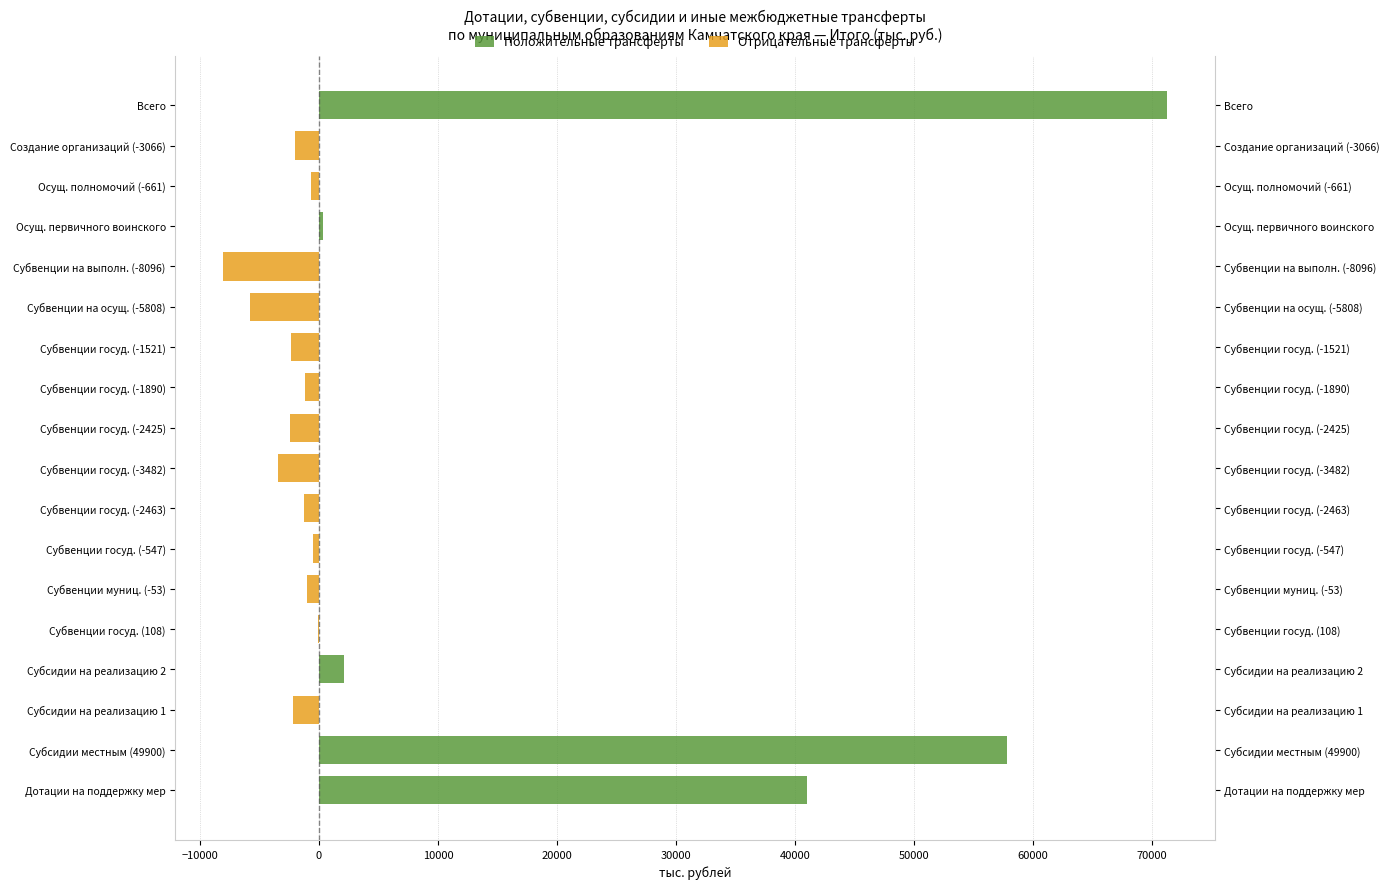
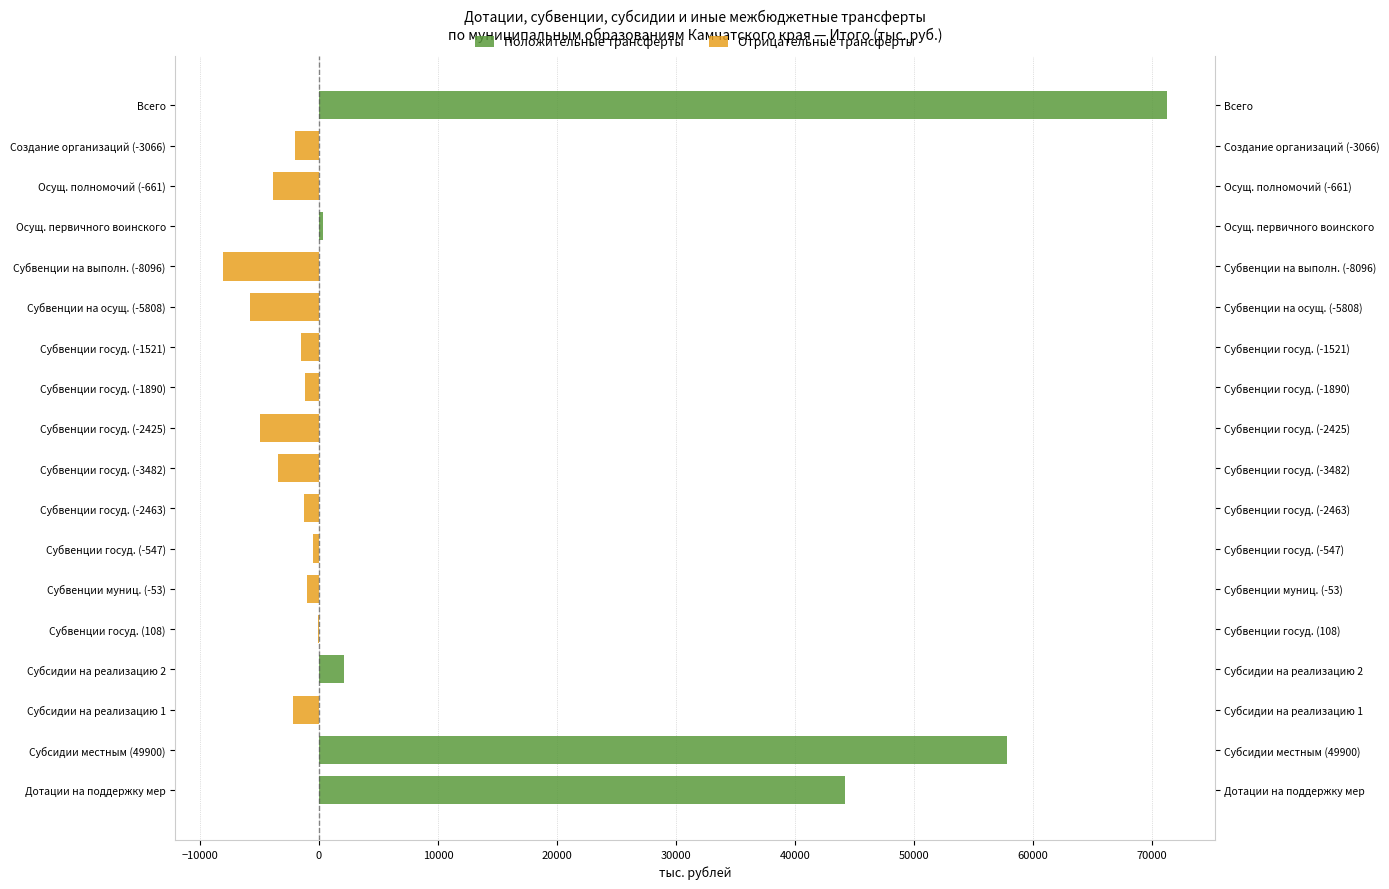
  {
    "Положительные трансферты": {
      "Всего": 71300,
      "Создание организаций (-3066)": 0,
      "Осущ. полномочий (-661)": 0,
      "Осущ. первичного воинского": 300,
      "Субвенции на выполн. (-8096)": 0,
      "Субвенции на осущ. (-5808)": 0,
      "Субвенции госуд. (-1521)": 0,
      "Субвенции госуд. (-1890)": 0,
      "Субвенции госуд. (-2425)": 0,
      "Субвенции госуд. (-3482)": 0,
      "Субвенции госуд. (-2463)": 0,
      "Субвенции госуд. (-547)": 0,
      "Субвенции муниц. (-53)": 0,
      "Субвенции госуд. (108)": 0,
      "Субсидии на реализацию 2": 2100,
      "Субсидии на реализацию 1": 0,
      "Субсидии местным (49900)": 57800,
-     "Дотации на поддержку мер": 41000
+     "Дотации на поддержку мер": 44200
    },
    "Отрицательные трансферты": {
      "Всего": 0,
      "Создание организаций (-3066)": -2000,
-     "Осущ. полномочий (-661)": -700,
+     "Осущ. полномочий (-661)": -3900,
      "Осущ. первичного воинского": 0,
      "Субвенции на выполн. (-8096)": -8100,
      "Субвенции на осущ. (-5808)": -5800,
-     "Субвенции госуд. (-1521)": -2300,
+     "Субвенции госуд. (-1521)": -1500,
      "Субвенции госуд. (-1890)": -1200,
-     "Субвенции госуд. (-2425)": -2400,
+     "Субвенции госуд. (-2425)": -5000,
      "Субвенции госуд. (-3482)": -3500,
      "Субвенции госуд. (-2463)": -1300,
      "Субвенции госуд. (-547)": -500,
      "Субвенции муниц. (-53)": -1000,
      "Субсидии на реализацию 2": 0,
      "Субсидии на реализацию 1": -2200,
      "Субсидии местным (49900)": 0,
      "Дотации на поддержку мер": 0
    }
  }
